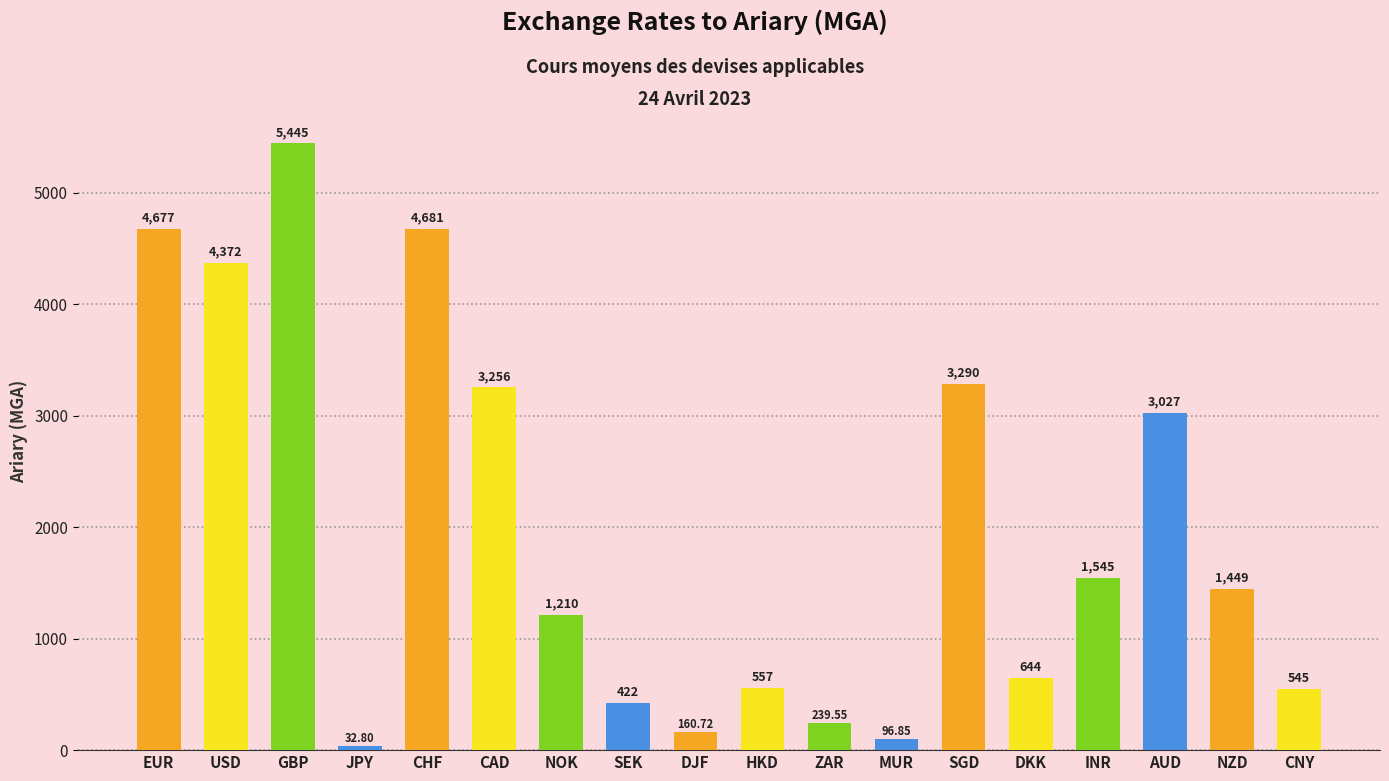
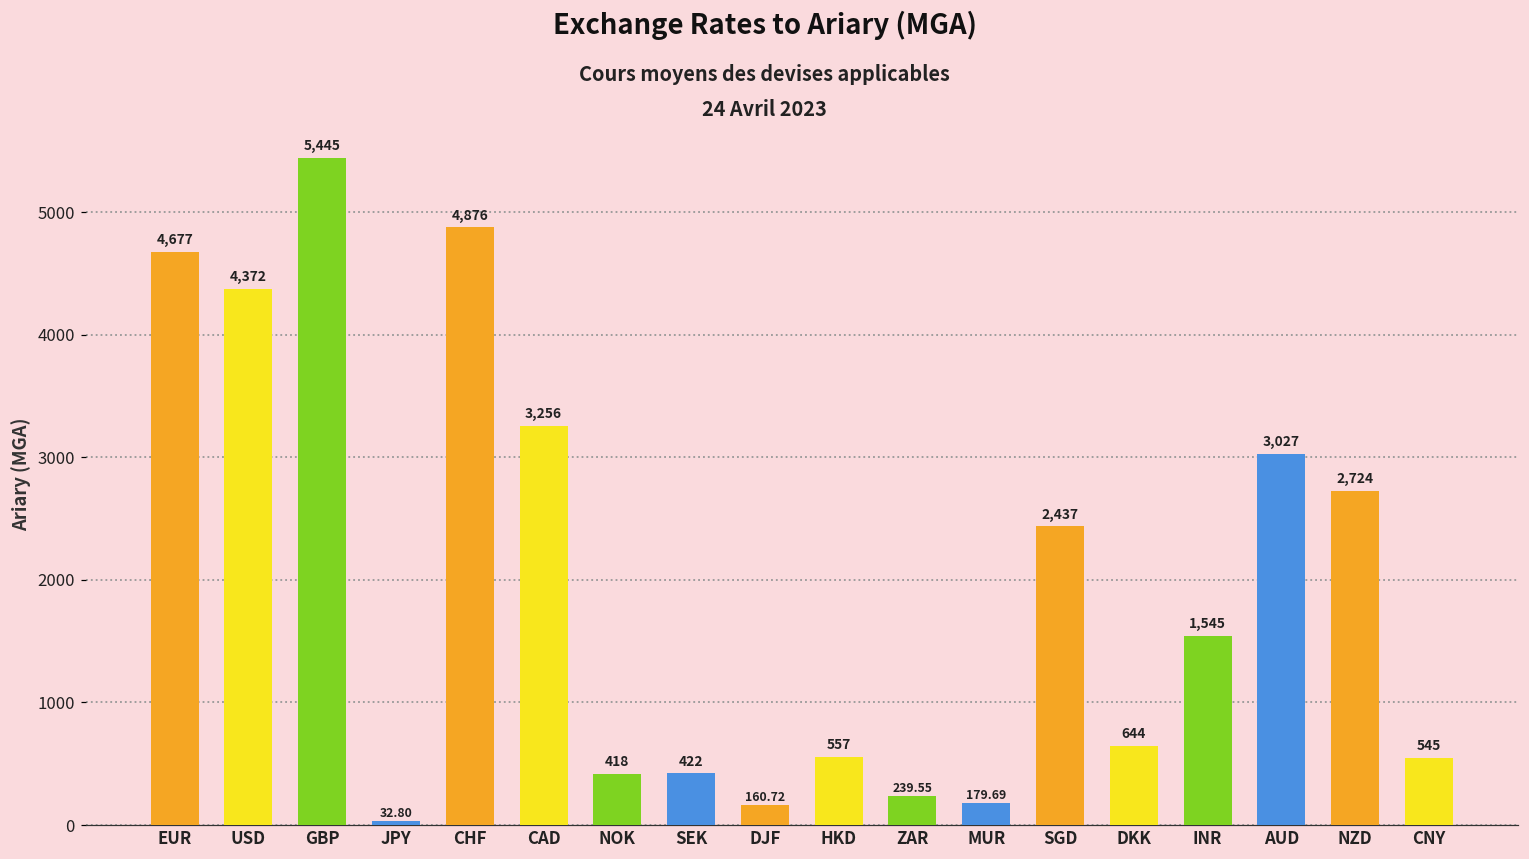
  {
    "EUR": "4,677",
    "USD": "4,372",
    "GBP": "5,445",
    "JPY": "32.80",
-   "CHF": "4,681",
+   "CHF": "4,876",
    "CAD": "3,256",
-   "NOK": "1,210",
+   "NOK": "418",
    "SEK": "422",
    "DJF": "160.72",
    "HKD": "557",
    "ZAR": "239.55",
-   "MUR": "96.85",
-   "SGD": "3,290",
+   "MUR": "179.69",
+   "SGD": "2,437",
    "DKK": "644",
    "INR": "1,545",
    "AUD": "3,027",
-   "NZD": "1,449",
+   "NZD": "2,724",
    "CNY": "545"
  }
